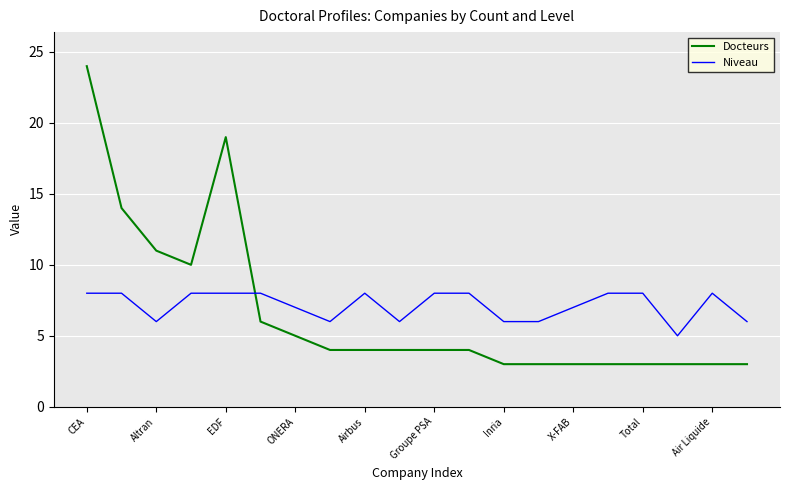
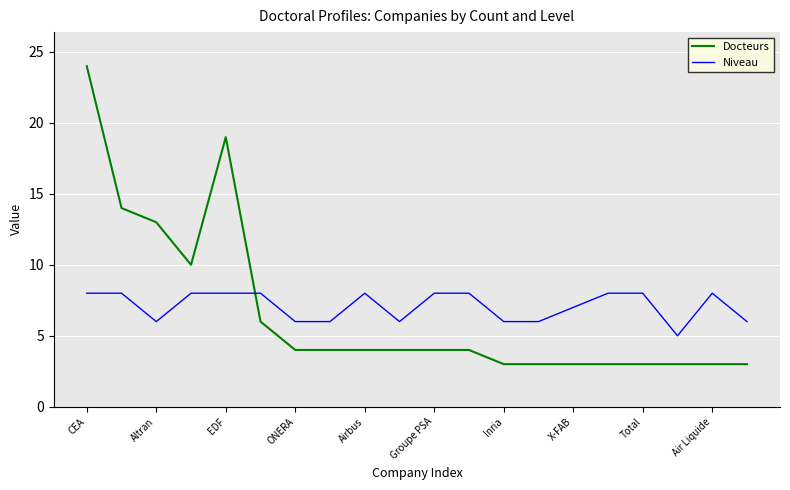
  {
    "Docteurs": {
      "CEA": 24,
-     "Altran": 11,
+     "Altran": 13,
      "EDF": 19,
-     "ONERA": 5,
+     "ONERA": 4,
      "Airbus": 4,
      "Groupe PSA": 4,
      "Inria": 3,
      "X-FAB": 3,
      "Total": 3,
      "Air Liquide": 3
    },
    "Niveau": {
      "CEA": 8,
      "Altran": 6,
      "EDF": 8,
-     "ONERA": 7,
+     "ONERA": 6,
      "Airbus": 8,
      "Groupe PSA": 8,
      "Inria": 6,
      "X-FAB": 7,
      "Total": 8,
      "Air Liquide": 8
    }
  }
